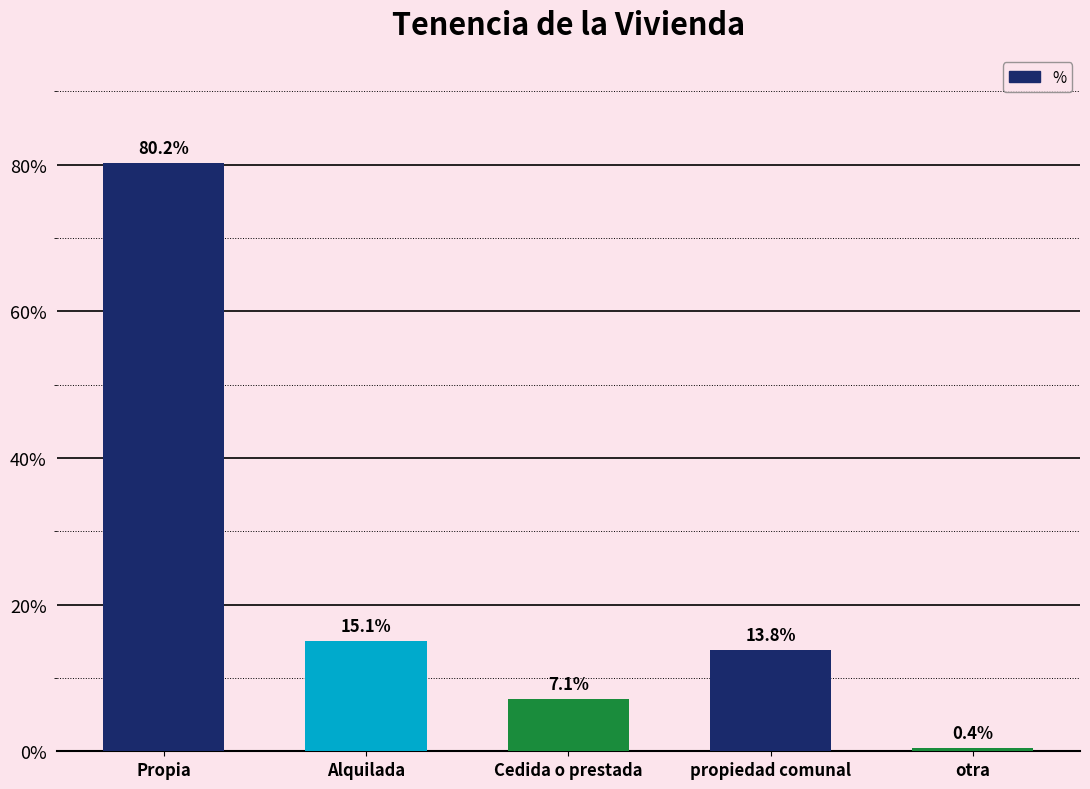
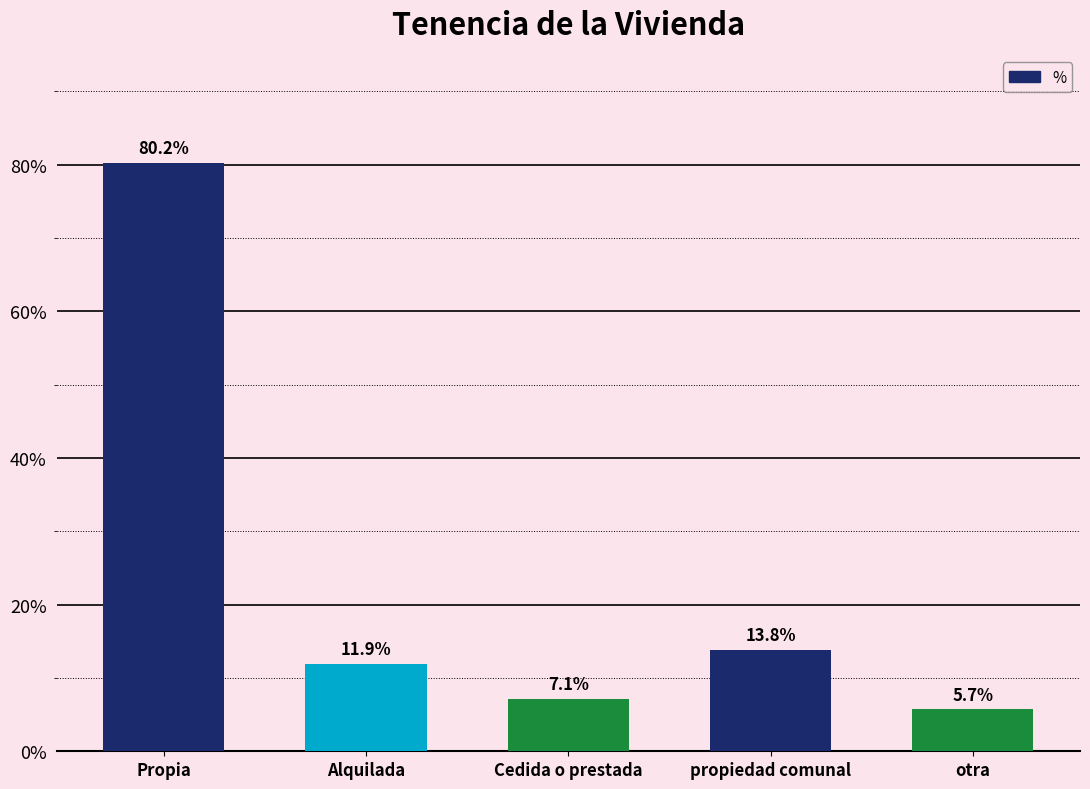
  {
    "Propia": "80.2%",
-   "Alquilada": "15.1%",
+   "Alquilada": "11.9%",
    "Cedida o prestada": "7.1%",
    "propiedad comunal": "13.8%",
-   "otra": "0.4%"
+   "otra": "5.7%"
  }
